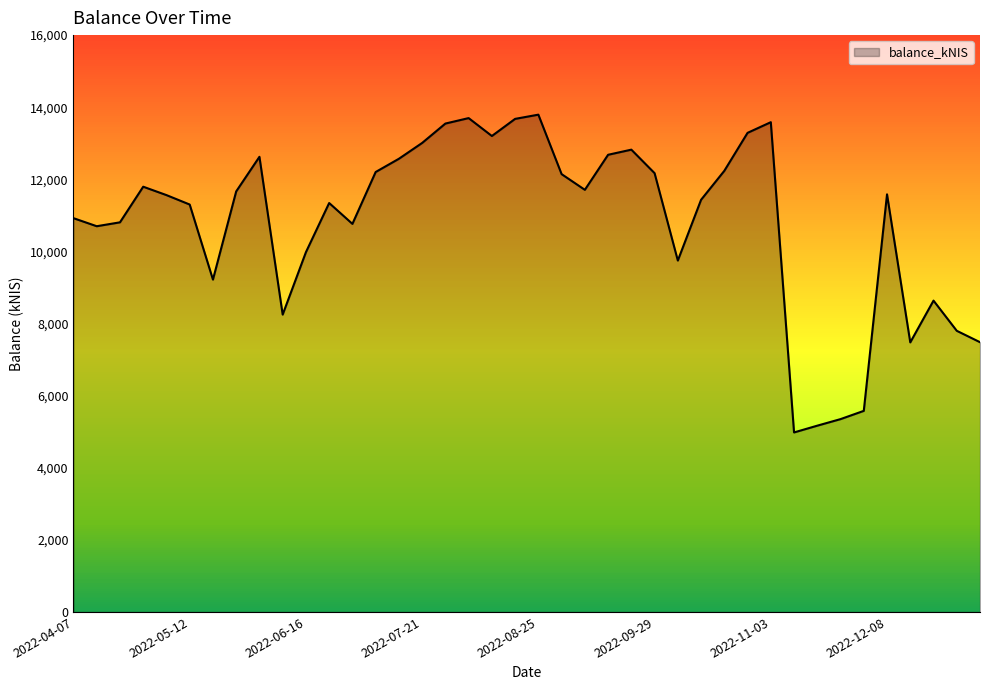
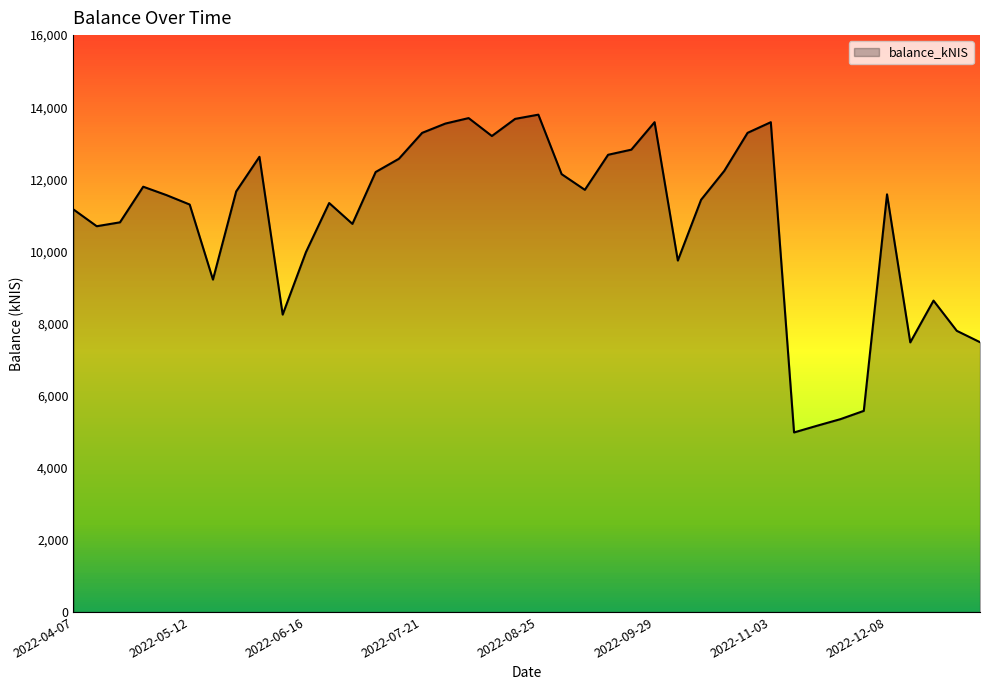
  {
-   "2022-04-07": "10,900",
+   "2022-04-07": "11,200",
    "2022-05-12": "11,300",
    "2022-06-16": "10,000",
-   "2022-07-21": "13,000",
+   "2022-07-21": "13,300",
    "2022-08-25": "13,800",
-   "2022-09-29": "12,200",
+   "2022-09-29": "13,600",
    "2022-11-03": "13,600",
    "2022-12-08": "11,600"
  }
